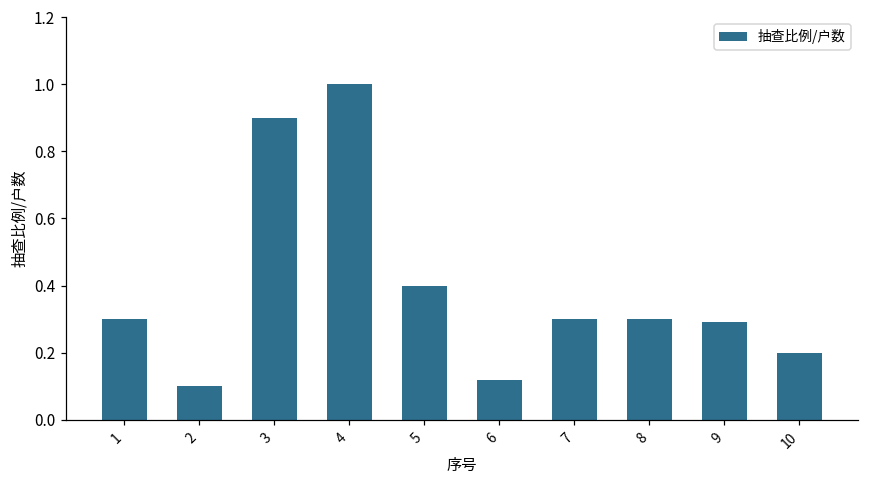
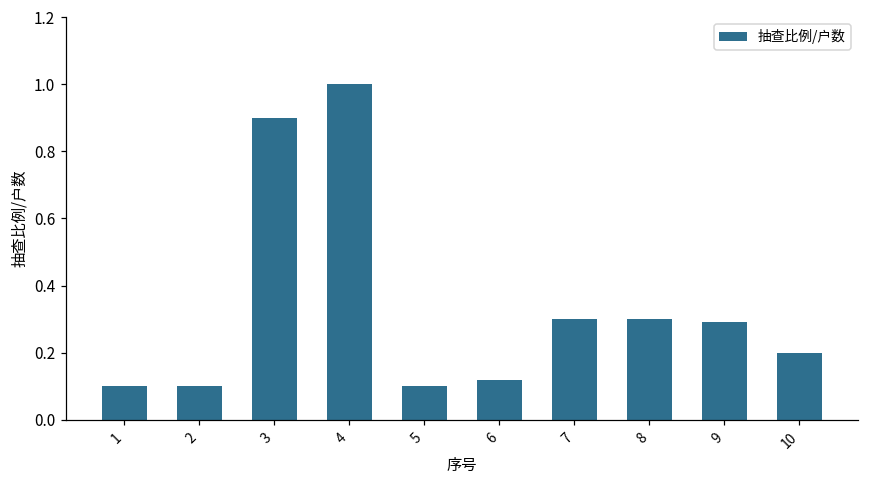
  {
-   "1": 0.3,
+   "1": 0.1,
    "2": 0.1,
    "3": 0.9,
    "4": 1.0,
-   "5": 0.4,
+   "5": 0.1,
    "6": 0.12,
    "7": 0.3,
    "8": 0.3,
    "9": 0.29,
    "10": 0.2
  }
